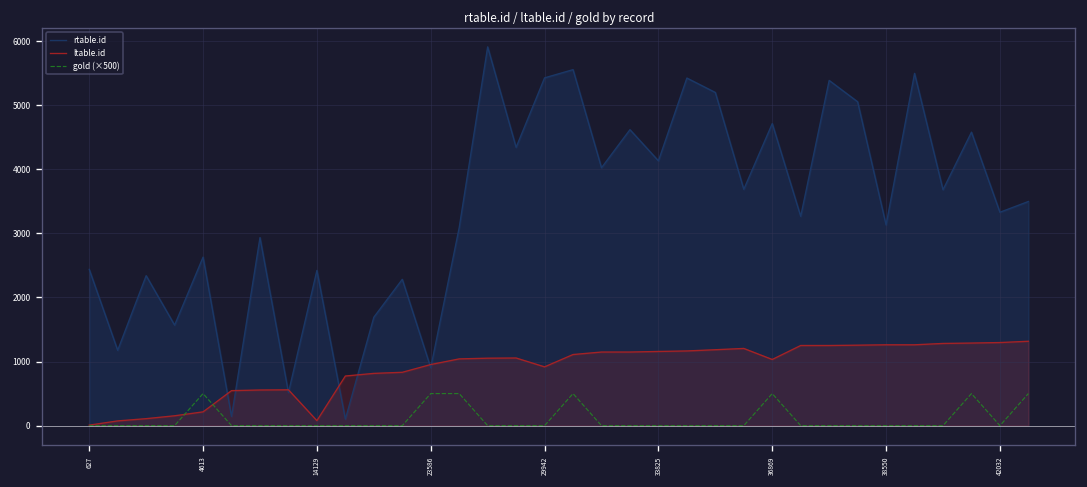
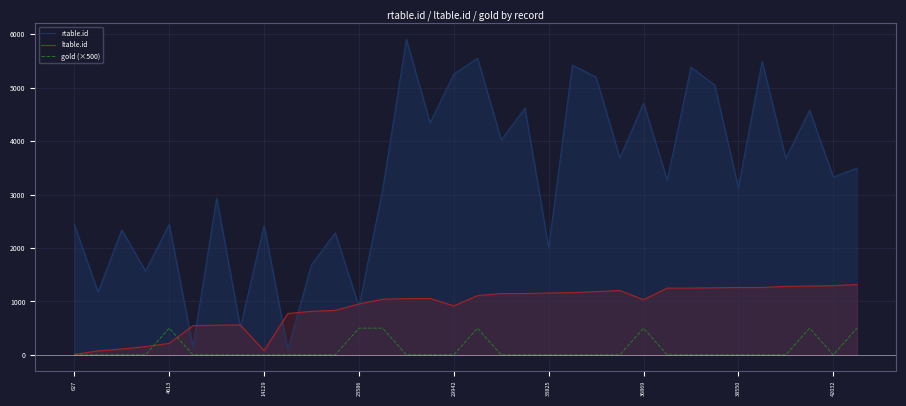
  {
    "rtable.id": {
      "627": 2400,
-     "4613": 2600,
+     "4613": 2400,
      "14129": 2400,
      "23586": 900,
-     "29942": 5400,
-     "33825": 4100,
+     "29942": 5300,
+     "33825": 2000,
      "36869": 4700,
      "38550": 3100,
      "42032": 3300
    },
    "ltable.id": {
      "4613": 200,
      "14129": 100,
      "23586": 1000,
      "29942": 900,
      "33825": 1200,
      "36869": 1000,
      "38550": 1300,
      "42032": 1300
    },
    "gold (×500)": {
      "4613": 500,
      "14129": 0,
      "23586": 500,
      "29942": 0,
      "33825": 0,
      "36869": 500,
      "38550": 0,
      "42032": 0
    }
  }
